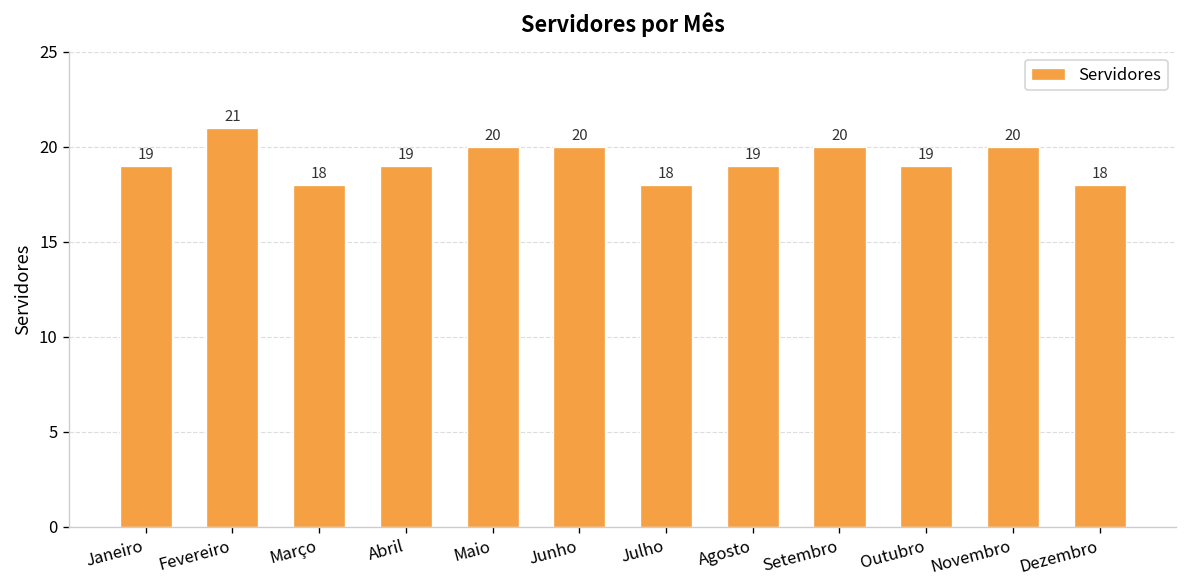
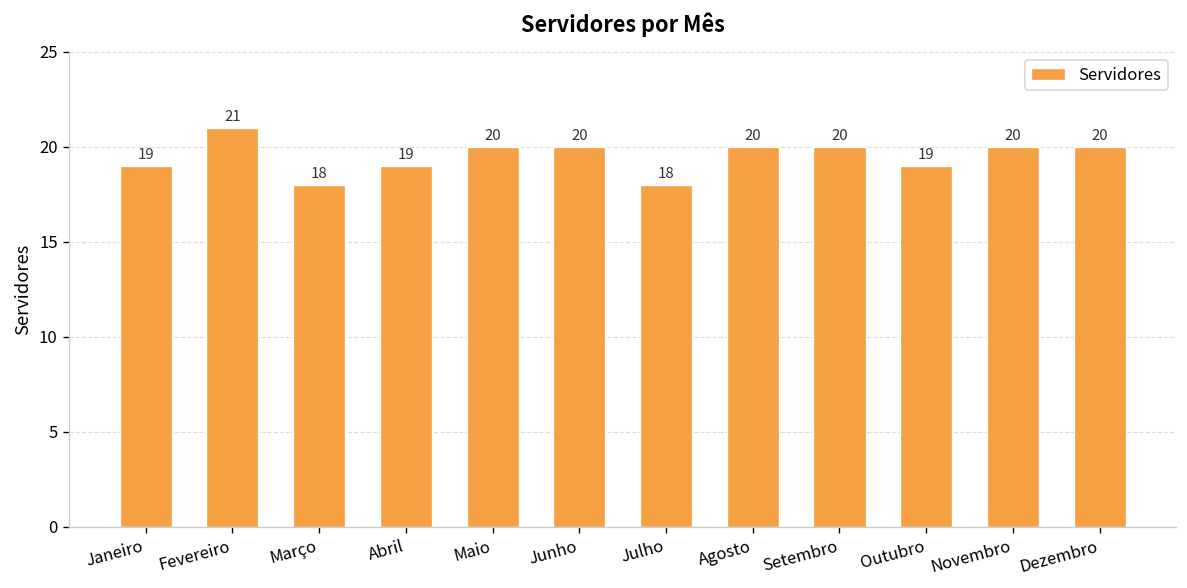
  {
    "Janeiro": 19,
    "Fevereiro": 21,
    "Março": 18,
    "Abril": 19,
    "Maio": 20,
    "Junho": 20,
    "Julho": 18,
-   "Agosto": 19,
+   "Agosto": 20,
    "Setembro": 20,
    "Outubro": 19,
    "Novembro": 20,
-   "Dezembro": 18
+   "Dezembro": 20
  }
